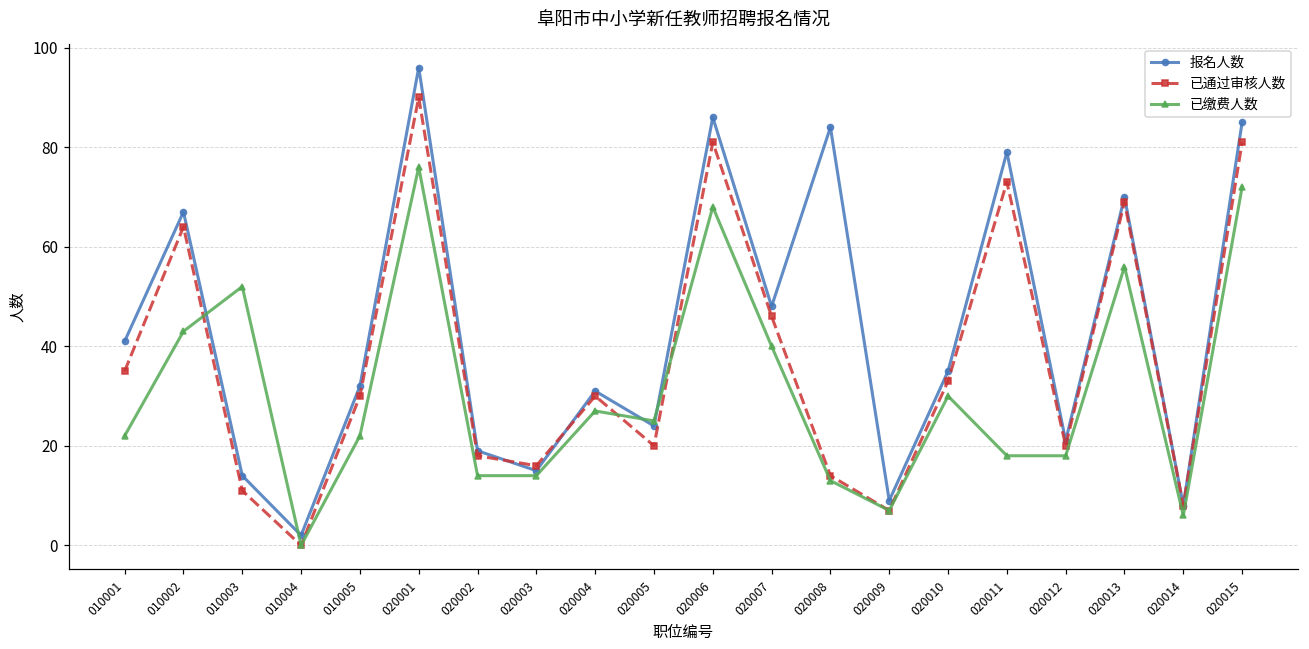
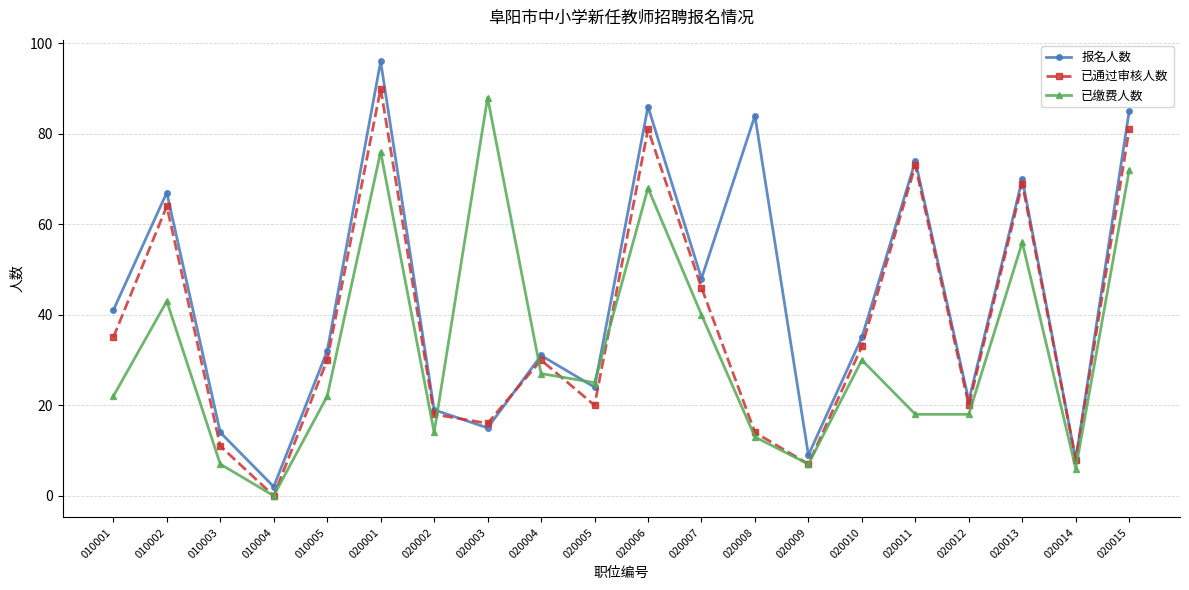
  {
    "报名人数": {
      "010001": 41,
      "010002": 67,
      "010003": 14,
      "010004": 2,
      "010005": 32,
      "020001": 96,
      "020002": 19,
      "020003": 15,
      "020004": 31,
      "020005": 24,
      "020006": 86,
      "020007": 48,
      "020008": 84,
      "020009": 9,
      "020010": 35,
-     "020011": 79,
+     "020011": 74,
      "020012": 21,
      "020013": 70,
      "020015": 85
    },
    "已通过审核人数": {
      "010001": 35,
      "010002": 64,
      "010003": 11,
      "010005": 30,
      "020001": 90,
      "020002": 18,
      "020003": 16,
      "020004": 30,
      "020005": 20,
      "020006": 81,
      "020007": 46,
      "020008": 14,
      "020010": 33,
      "020011": 73,
      "020012": 20,
      "020013": 69,
      "020015": 81
    },
    "已缴费人数": {
      "010001": 22,
      "010002": 43,
-     "010003": 52,
+     "010003": 7,
      "010005": 22,
      "020001": 76,
      "020002": 14,
-     "020003": 14,
+     "020003": 88,
      "020004": 27,
      "020005": 25,
      "020006": 68,
      "020007": 40,
      "020008": 13,
      "020010": 30,
      "020011": 18,
      "020012": 18,
      "020013": 56,
      "020014": 6,
      "020015": 72
    }
  }
